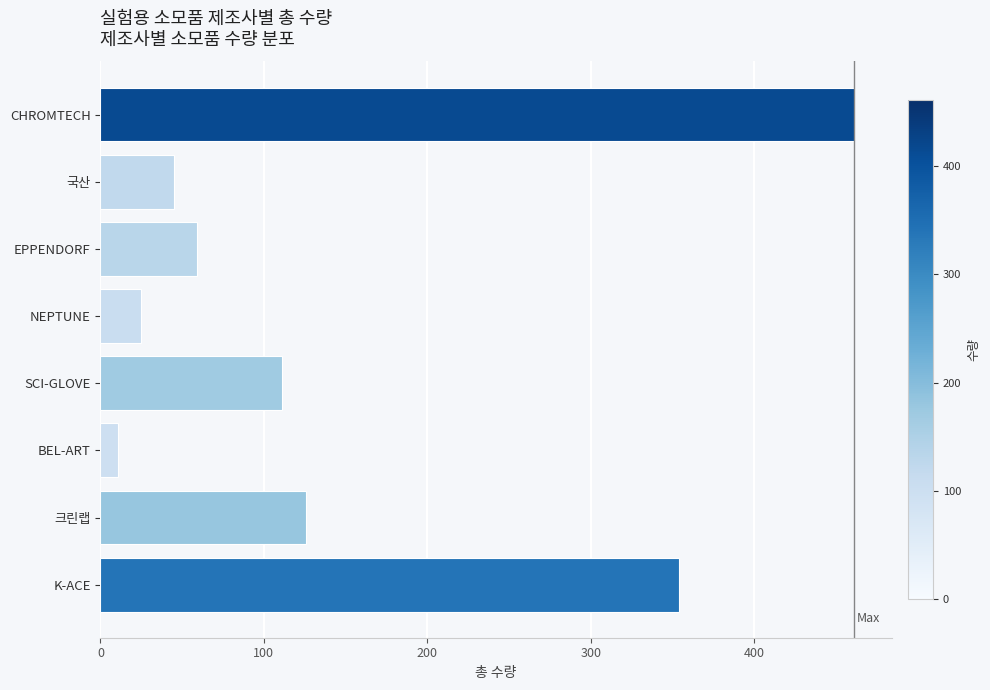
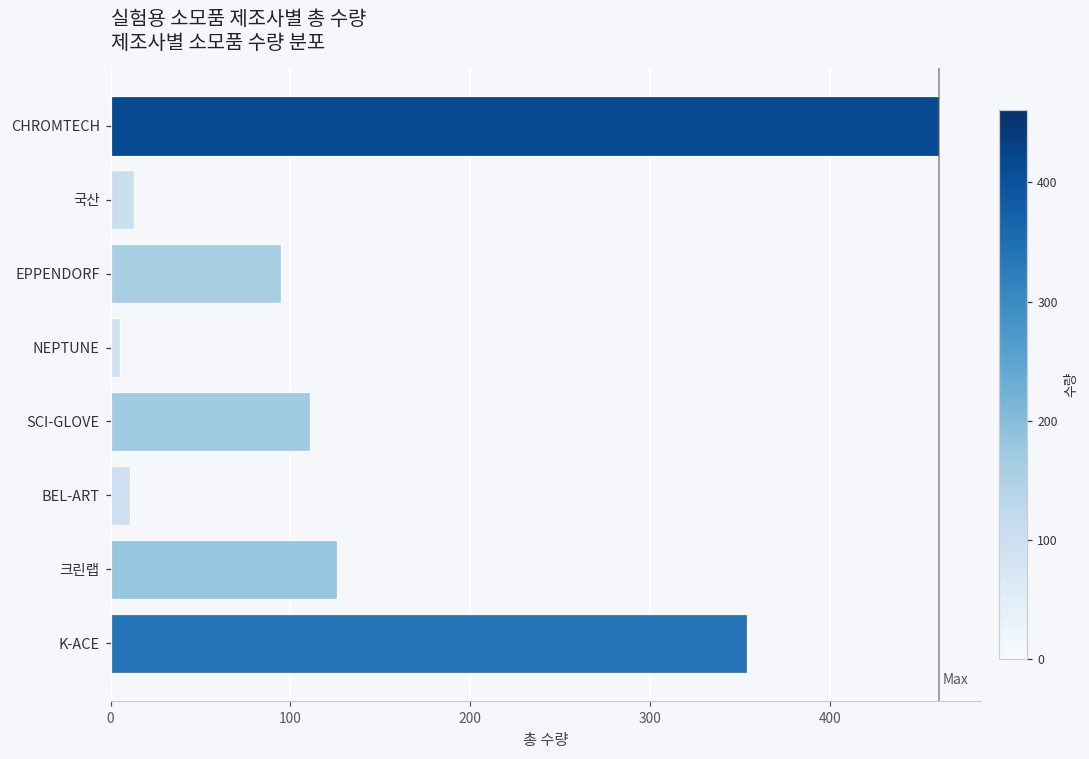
  {
    "CHROMTECH": 461,
-   "국산": 45,
-   "EPPENDORF": 59,
-   "NEPTUNE": 25,
+   "국산": 13,
+   "EPPENDORF": 95,
+   "NEPTUNE": 5,
    "SCI-GLOVE": 111,
    "BEL-ART": 11,
    "크린랩": 126,
    "K-ACE": 354
  }
